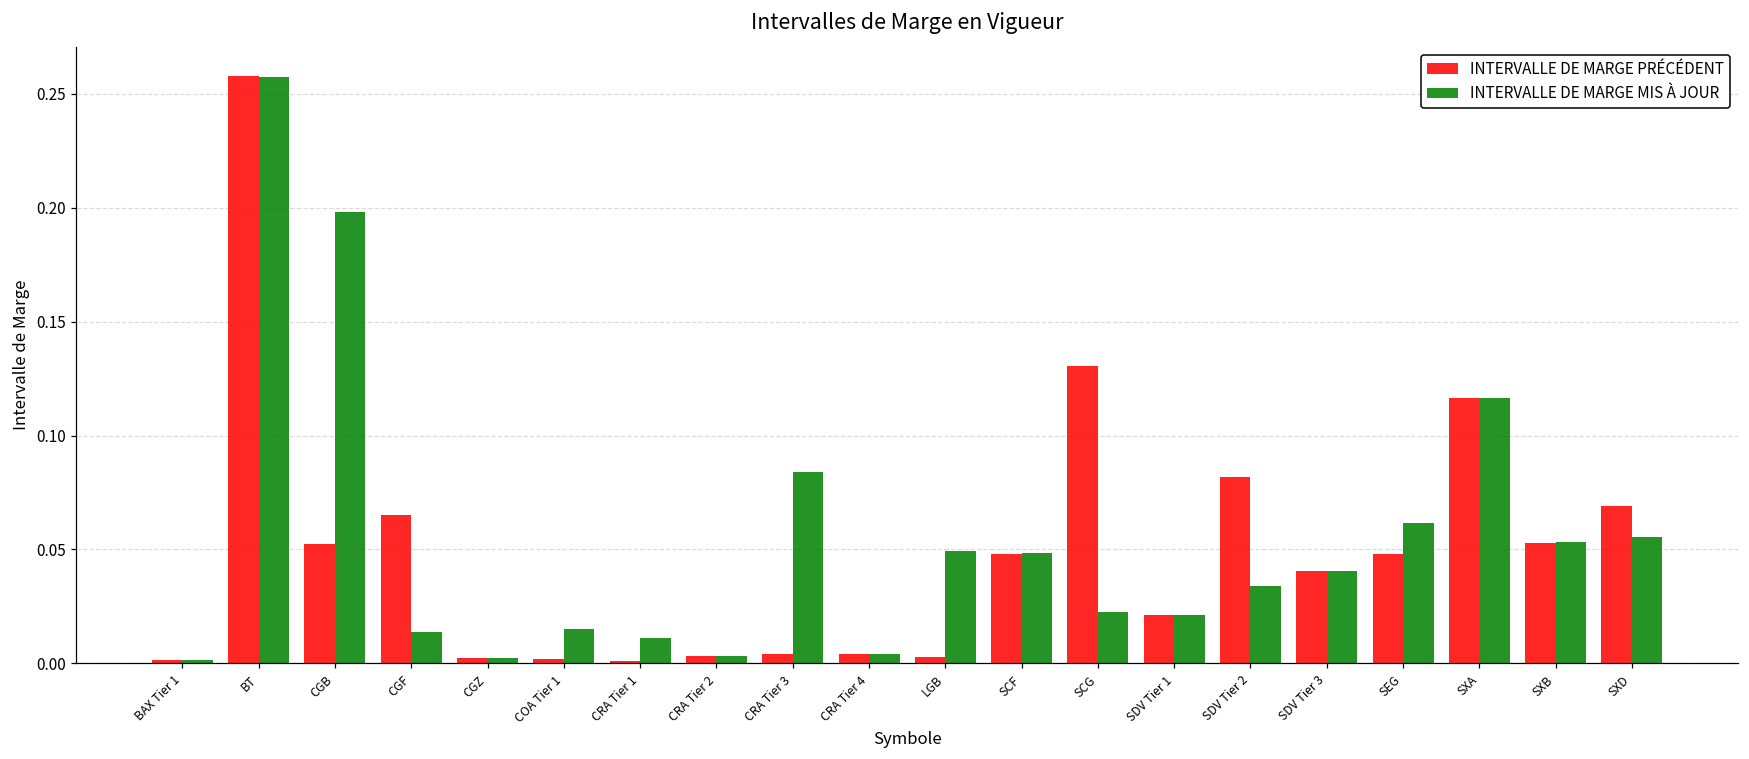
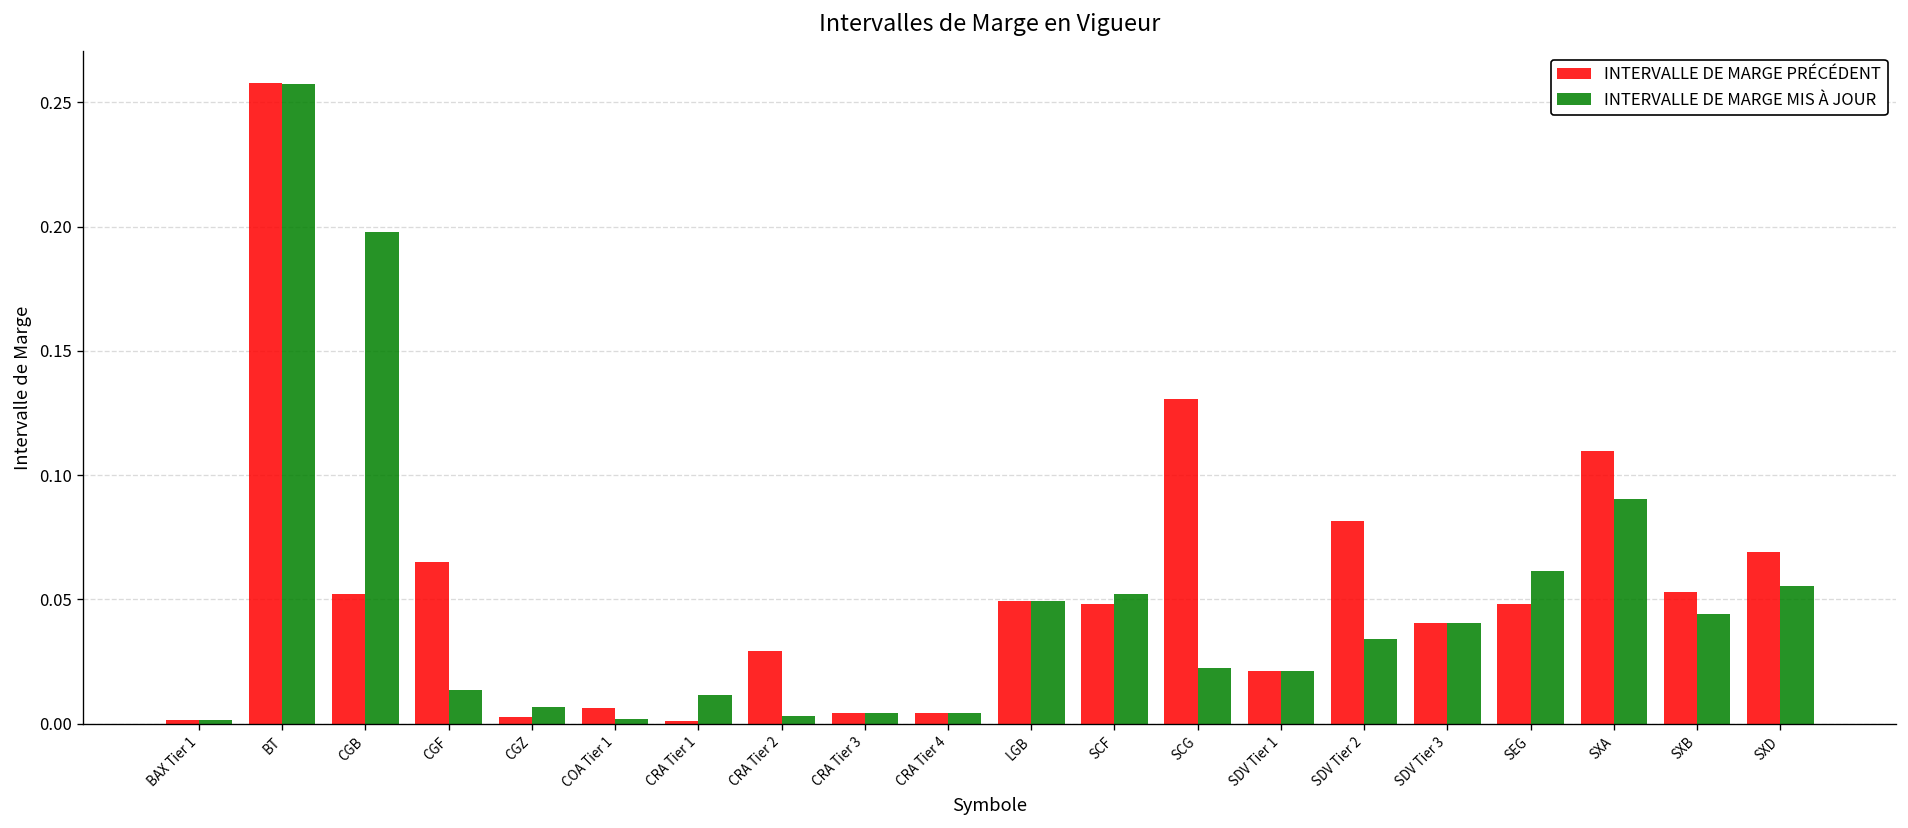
  {
    "INTERVALLE DE MARGE PRÉCÉDENT": {
      "BAX Tier 1": 0.001,
      "BT": 0.258,
      "CGB": 0.052,
      "CGF": 0.065,
      "CGZ": 0.002,
-     "COA Tier 1": 0.002,
+     "COA Tier 1": 0.006,
      "CRA Tier 1": 0.001,
-     "CRA Tier 2": 0.003,
+     "CRA Tier 2": 0.029,
      "CRA Tier 3": 0.004,
      "CRA Tier 4": 0.004,
-     "LGB": 0.003,
+     "LGB": 0.049,
      "SCF": 0.048,
      "SCG": 0.130,
      "SDV Tier 1": 0.021,
      "SDV Tier 2": 0.082,
      "SDV Tier 3": 0.041,
      "SEG": 0.048,
-     "SXA": 0.116,
+     "SXA": 0.110,
      "SXB": 0.053,
      "SXD": 0.069
    },
    "INTERVALLE DE MARGE MIS À JOUR": {
      "BAX Tier 1": 0.001,
      "BT": 0.257,
      "CGB": 0.198,
      "CGF": 0.014,
-     "CGZ": 0.002,
-     "COA Tier 1": 0.015,
+     "CGZ": 0.006,
+     "COA Tier 1": 0.002,
      "CRA Tier 1": 0.011,
      "CRA Tier 2": 0.003,
-     "CRA Tier 3": 0.084,
+     "CRA Tier 3": 0.004,
      "CRA Tier 4": 0.004,
      "LGB": 0.049,
-     "SCF": 0.048,
+     "SCF": 0.052,
      "SCG": 0.022,
      "SDV Tier 1": 0.021,
      "SDV Tier 2": 0.034,
      "SDV Tier 3": 0.041,
      "SEG": 0.062,
-     "SXA": 0.117,
-     "SXB": 0.053,
+     "SXA": 0.090,
+     "SXB": 0.044,
      "SXD": 0.055
    }
  }
